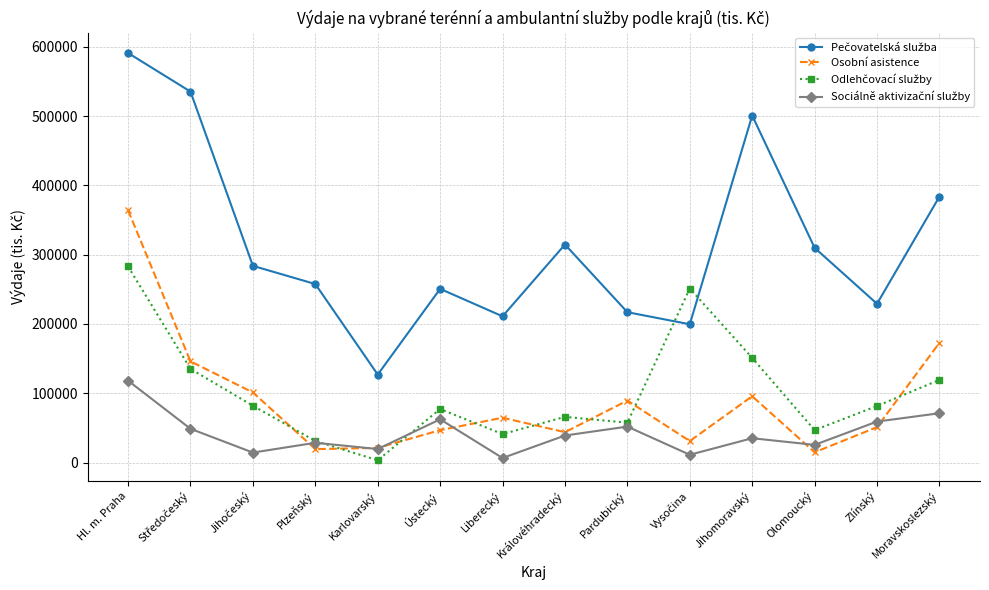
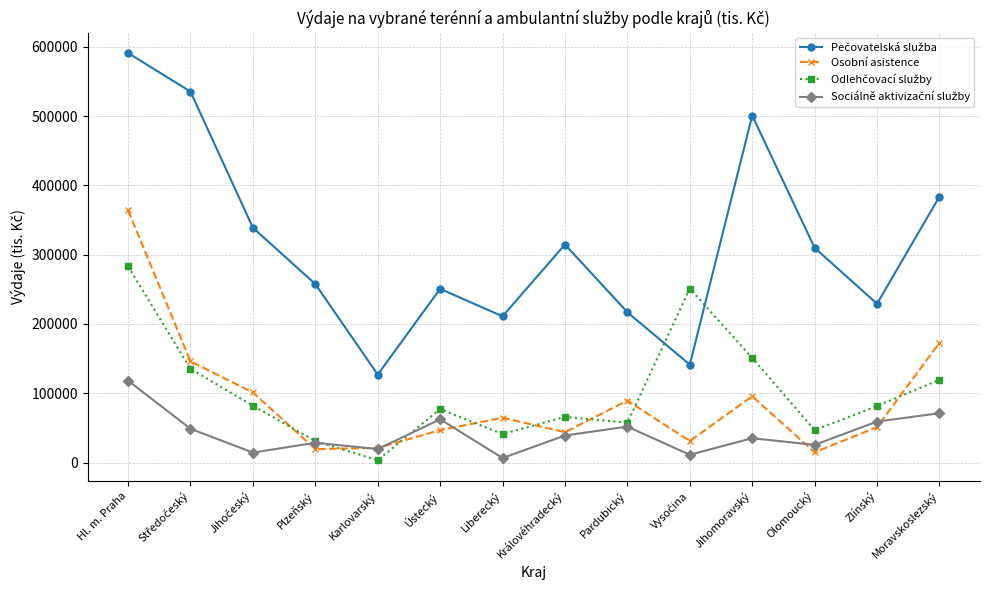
  {
    "Pečovatelská služba": {
      "Hl. m. Praha": 590000,
      "Středočeský": 540000,
-     "Jihočeský": 280000,
+     "Jihočeský": 340000,
      "Plzeňský": 260000,
      "Karlovarský": 130000,
      "Ústecký": 250000,
      "Liberecký": 210000,
      "Královéhradecký": 310000,
      "Pardubický": 220000,
-     "Vysočina": 200000,
+     "Vysočina": 140000,
      "Jihomoravský": 500000,
      "Olomoucký": 310000,
      "Zlínský": 230000,
      "Moravskoslezský": 380000
    },
    "Osobní asistence": {
      "Hl. m. Praha": 360000,
      "Středočeský": 150000,
      "Jihočeský": 100000,
      "Plzeňský": 20000,
      "Ústecký": 50000,
      "Liberecký": 60000,
      "Královéhradecký": 40000,
      "Pardubický": 90000,
      "Vysočina": 30000,
      "Jihomoravský": 100000,
      "Olomoucký": 10000,
      "Zlínský": 50000,
      "Moravskoslezský": 170000
    },
    "Odlehčovací služby": {
      "Hl. m. Praha": 280000,
      "Středočeský": 140000,
      "Jihočeský": 80000,
      "Karlovarský": 0,
      "Ústecký": 80000,
      "Liberecký": 40000,
      "Královéhradecký": 70000,
      "Pardubický": 60000,
      "Vysočina": 250000,
      "Jihomoravský": 150000,
      "Olomoucký": 50000,
      "Zlínský": 80000,
      "Moravskoslezský": 120000
    },
    "Sociálně aktivizační služby": {
      "Hl. m. Praha": 120000,
      "Středočeský": 50000,
      "Jihočeský": 10000,
      "Ústecký": 60000,
      "Liberecký": 10000,
      "Královéhradecký": 40000,
      "Pardubický": 50000,
      "Vysočina": 10000,
      "Jihomoravský": 40000,
      "Olomoucký": 30000,
      "Zlínský": 60000,
      "Moravskoslezský": 70000
    }
  }
